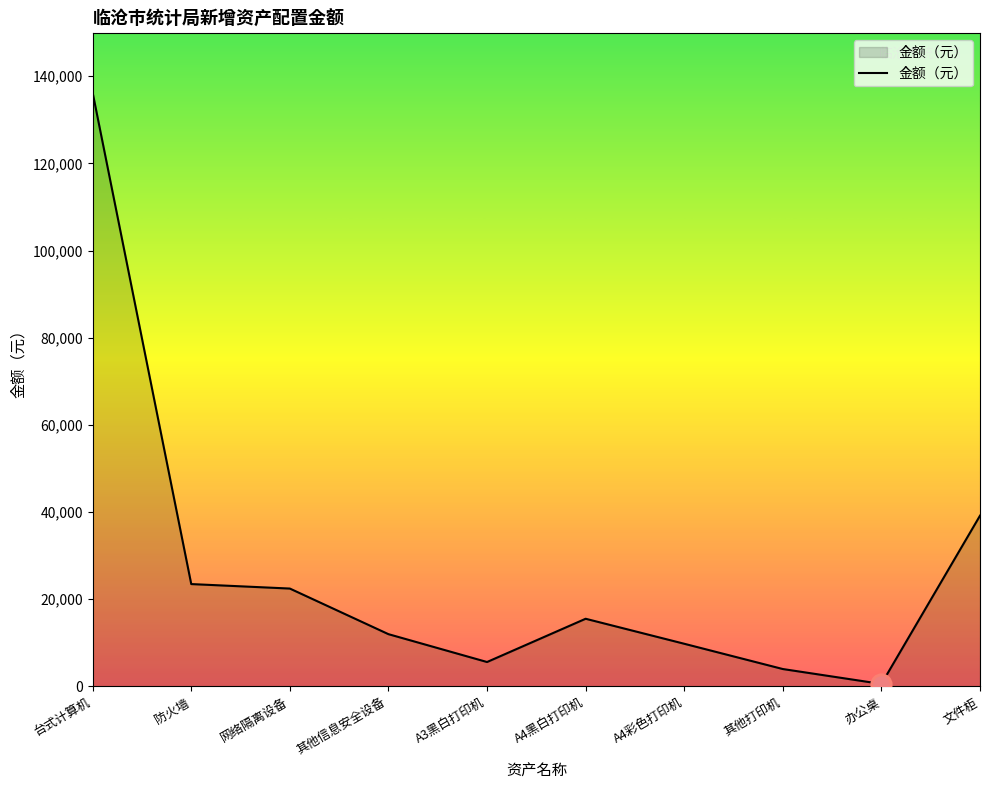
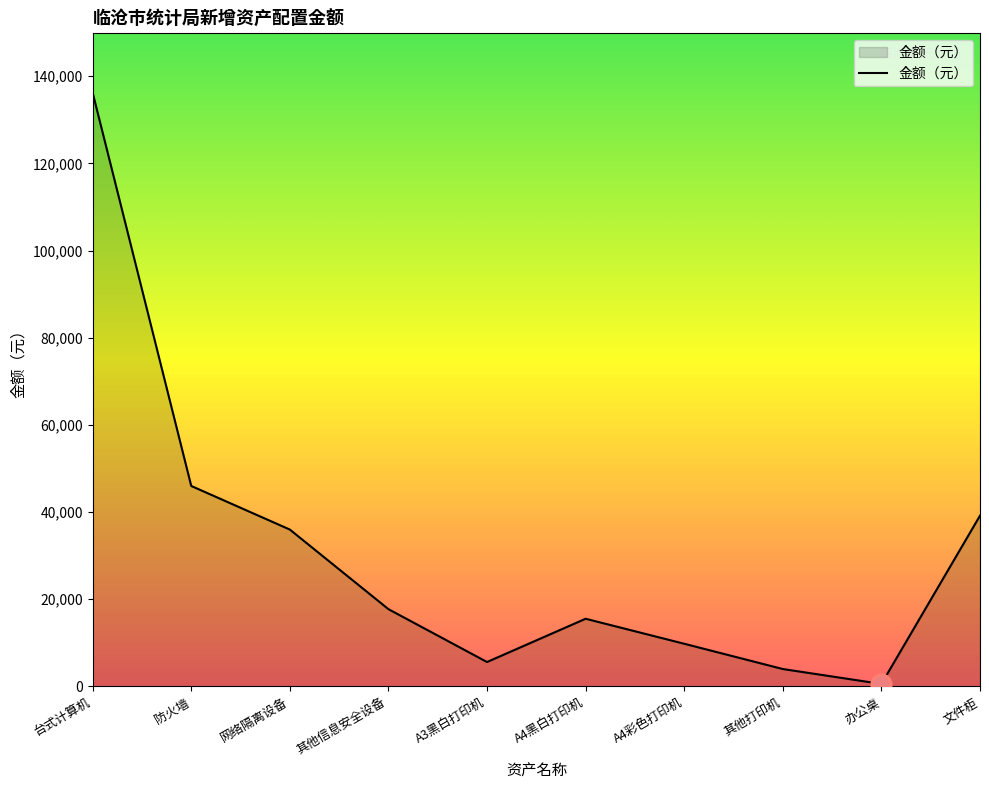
  {
    "金额（元）": {
      "台式计算机": "136,000",
-     "防火墙": "23,000",
-     "网络隔离设备": "22,000",
-     "其他信息安全设备": "12,000",
+     "防火墙": "46,000",
+     "网络隔离设备": "36,000",
+     "其他信息安全设备": "18,000",
      "A3黑白打印机": "6,000",
      "A4黑白打印机": "16,000",
      "A4彩色打印机": "10,000",
      "其他打印机": "4,000",
      "文件柜": "39,000"
    }
  }
